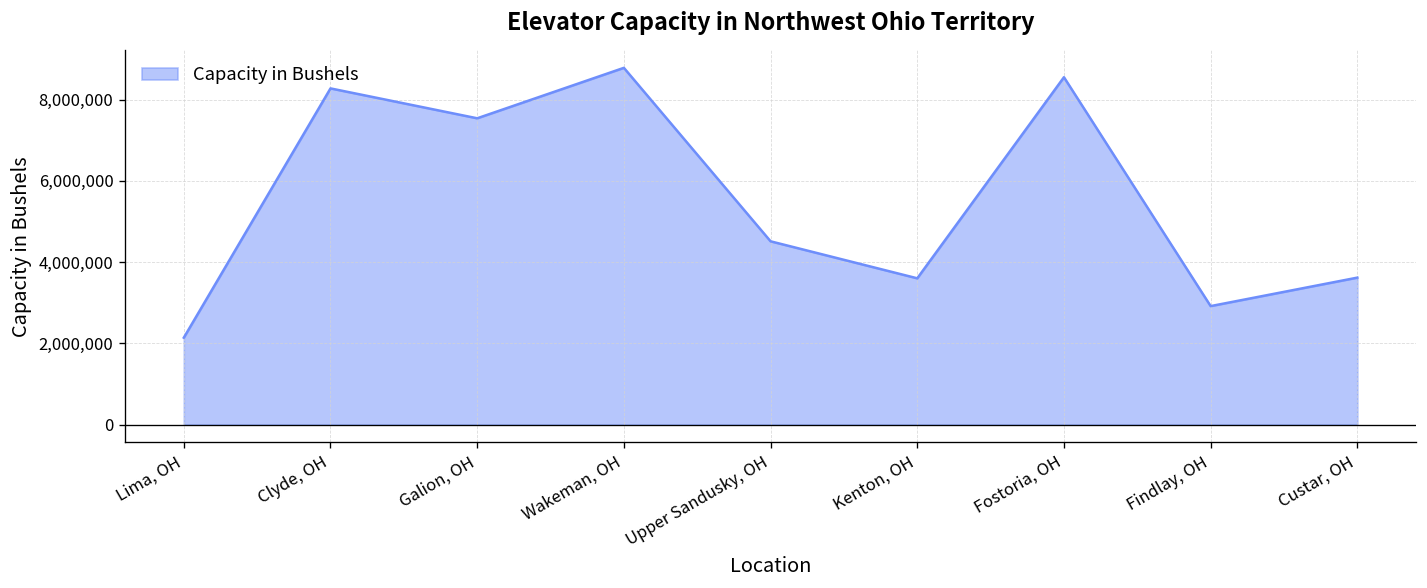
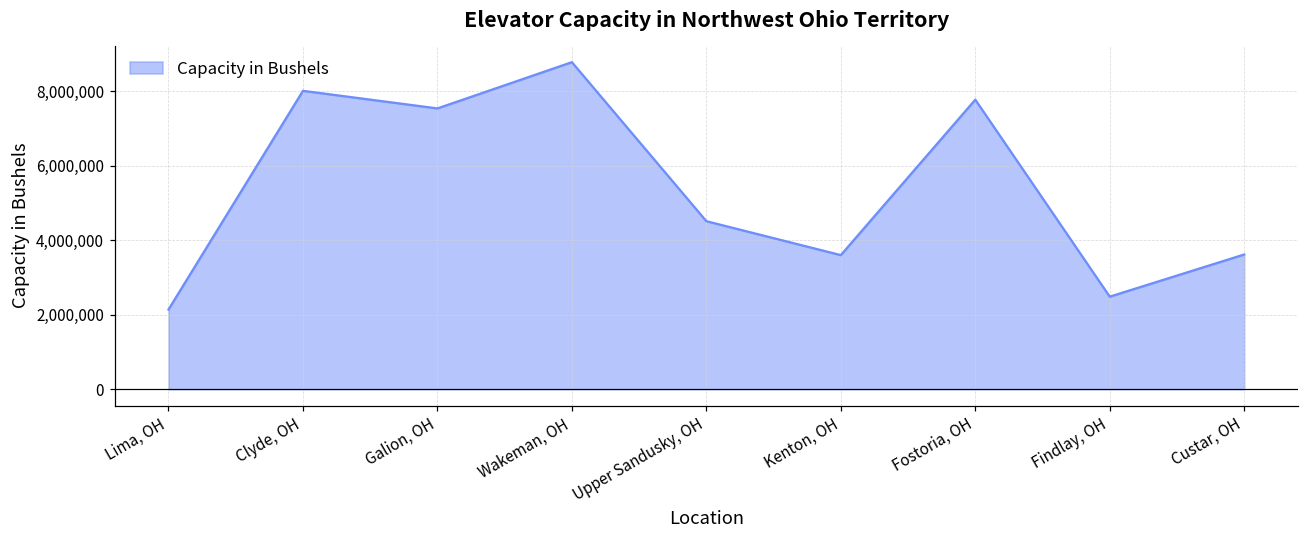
  {
    "Lima, OH": "2,100,000",
-   "Clyde, OH": "8,300,000",
+   "Clyde, OH": "8,000,000",
    "Galion, OH": "7,500,000",
    "Wakeman, OH": "8,800,000",
    "Upper Sandusky, OH": "4,500,000",
    "Kenton, OH": "3,600,000",
-   "Fostoria, OH": "8,600,000",
-   "Findlay, OH": "2,900,000",
+   "Fostoria, OH": "7,800,000",
+   "Findlay, OH": "2,500,000",
    "Custar, OH": "3,600,000"
  }
